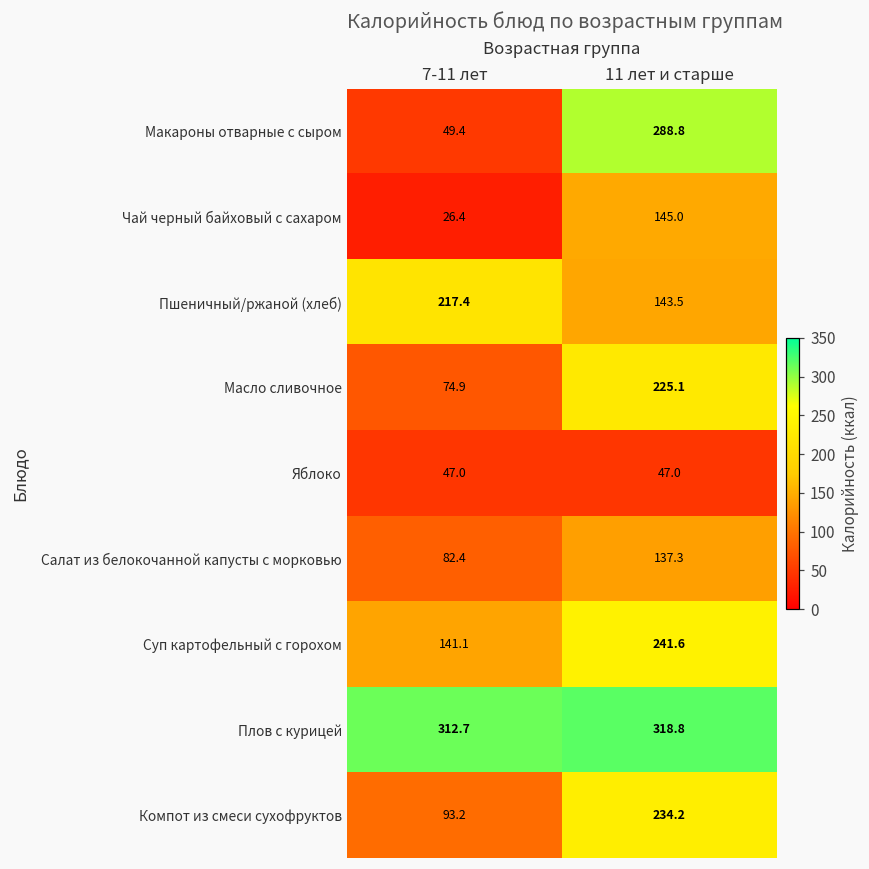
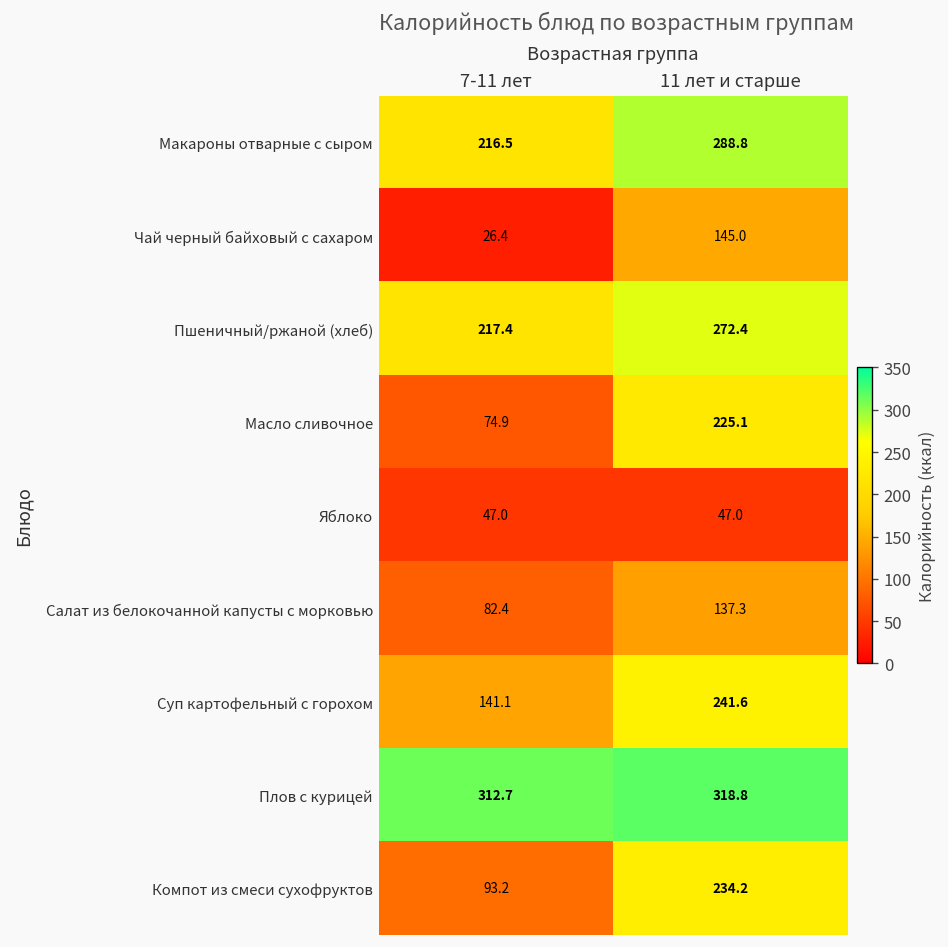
  {
    "Макароны отварные с сыром": {
-     "7-11 лет": 49.4,
+     "7-11 лет": 216.5,
      "11 лет и старше": 288.8
    },
    "Чай черный байховый с сахаром": {
      "7-11 лет": 26.4,
      "11 лет и старше": 145.0
    },
    "Пшеничный/ржаной (хлеб)": {
      "7-11 лет": 217.4,
-     "11 лет и старше": 143.5
+     "11 лет и старше": 272.4
    },
    "Масло сливочное": {
      "7-11 лет": 74.9,
      "11 лет и старше": 225.1
    },
    "Яблоко": {
      "7-11 лет": 47.0,
      "11 лет и старше": 47.0
    },
    "Салат из белокочанной капусты с морковью": {
      "7-11 лет": 82.4,
      "11 лет и старше": 137.3
    },
    "Суп картофельный с горохом": {
      "7-11 лет": 141.1,
      "11 лет и старше": 241.6
    },
    "Плов с курицей": {
      "7-11 лет": 312.7,
      "11 лет и старше": 318.8
    },
    "Компот из смеси сухофруктов": {
      "7-11 лет": 93.2,
      "11 лет и старше": 234.2
    }
  }
